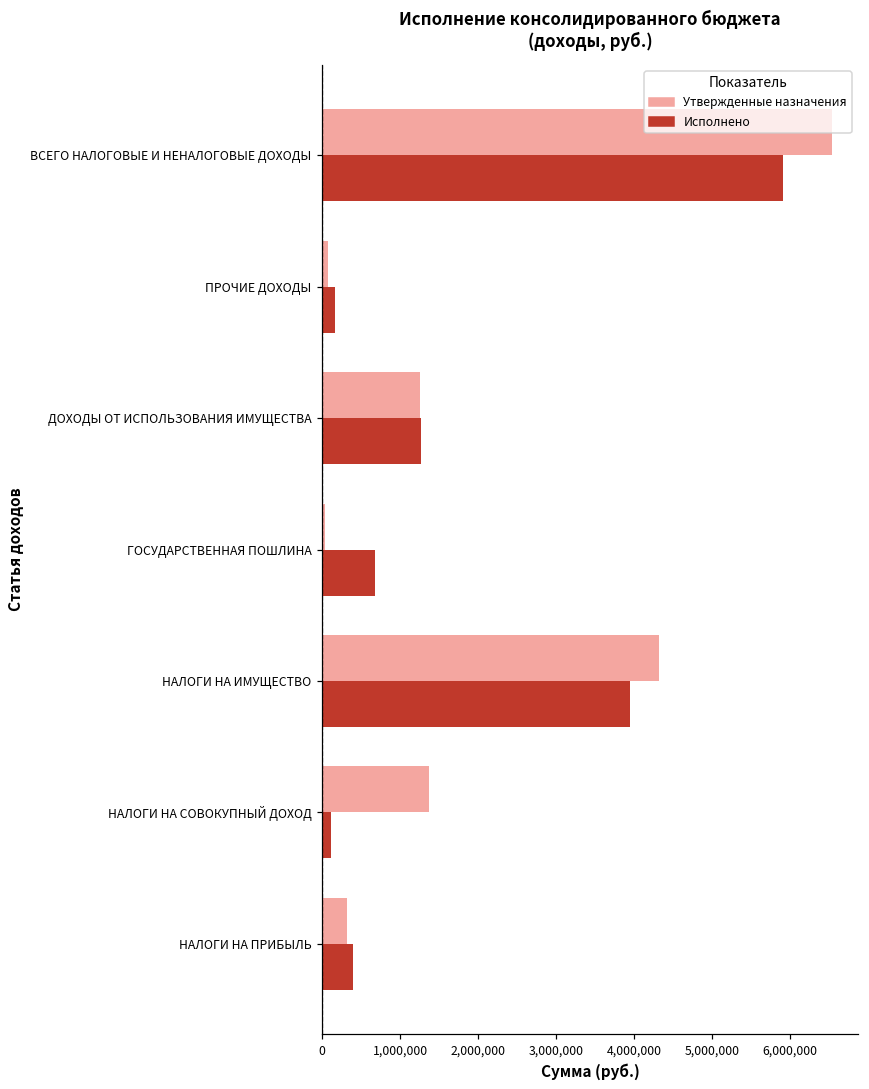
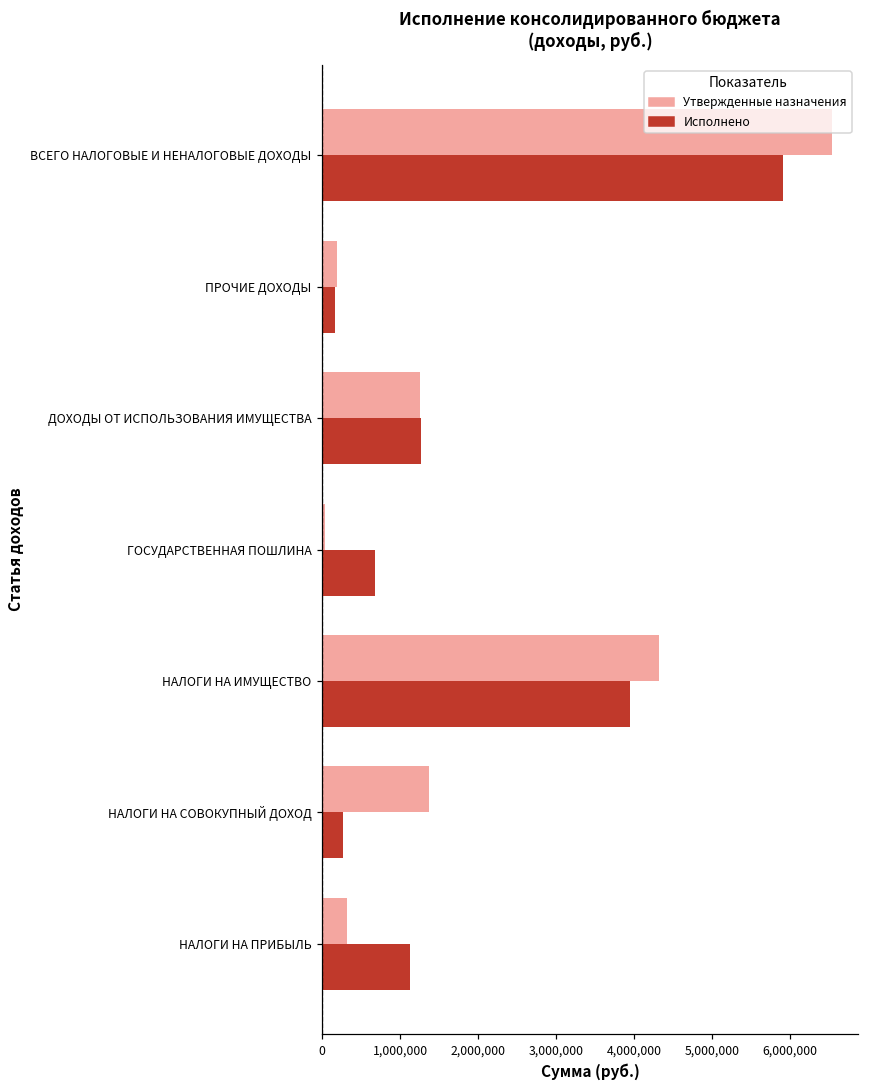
  {
    "Утвержденные назначения": {
      "ВСЕГО НАЛОГОВЫЕ И НЕНАЛОГОВЫЕ ДОХОДЫ": "6,500,000",
-     "ПРОЧИЕ ДОХОДЫ": "100,000",
+     "ПРОЧИЕ ДОХОДЫ": "200,000",
      "ДОХОДЫ ОТ ИСПОЛЬЗОВАНИЯ ИМУЩЕСТВА": "1,300,000",
      "ГОСУДАРСТВЕННАЯ ПОШЛИНА": "0",
      "НАЛОГИ НА ИМУЩЕСТВО": "4,300,000",
      "НАЛОГИ НА СОВОКУПНЫЙ ДОХОД": "1,400,000",
      "НАЛОГИ НА ПРИБЫЛЬ": "300,000"
    },
    "Исполнено": {
      "ВСЕГО НАЛОГОВЫЕ И НЕНАЛОГОВЫЕ ДОХОДЫ": "5,900,000",
      "ПРОЧИЕ ДОХОДЫ": "200,000",
      "ДОХОДЫ ОТ ИСПОЛЬЗОВАНИЯ ИМУЩЕСТВА": "1,300,000",
      "ГОСУДАРСТВЕННАЯ ПОШЛИНА": "700,000",
      "НАЛОГИ НА ИМУЩЕСТВО": "3,900,000",
-     "НАЛОГИ НА СОВОКУПНЫЙ ДОХОД": "100,000",
-     "НАЛОГИ НА ПРИБЫЛЬ": "400,000"
+     "НАЛОГИ НА СОВОКУПНЫЙ ДОХОД": "300,000",
+     "НАЛОГИ НА ПРИБЫЛЬ": "1,100,000"
    }
  }
